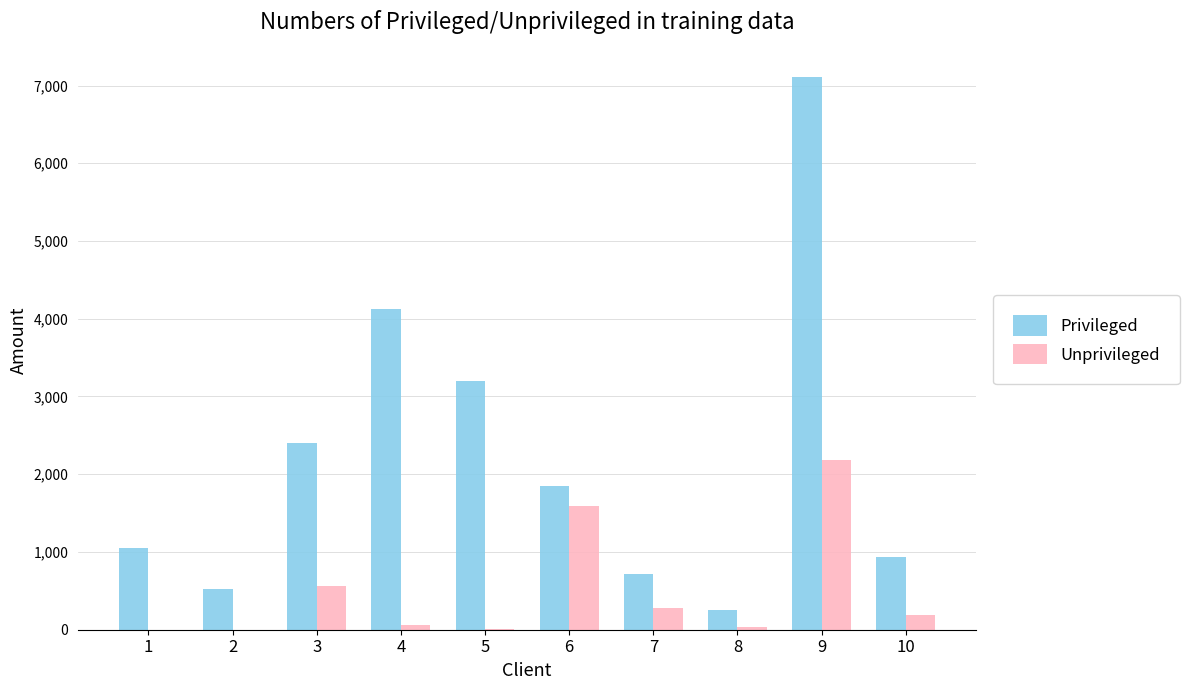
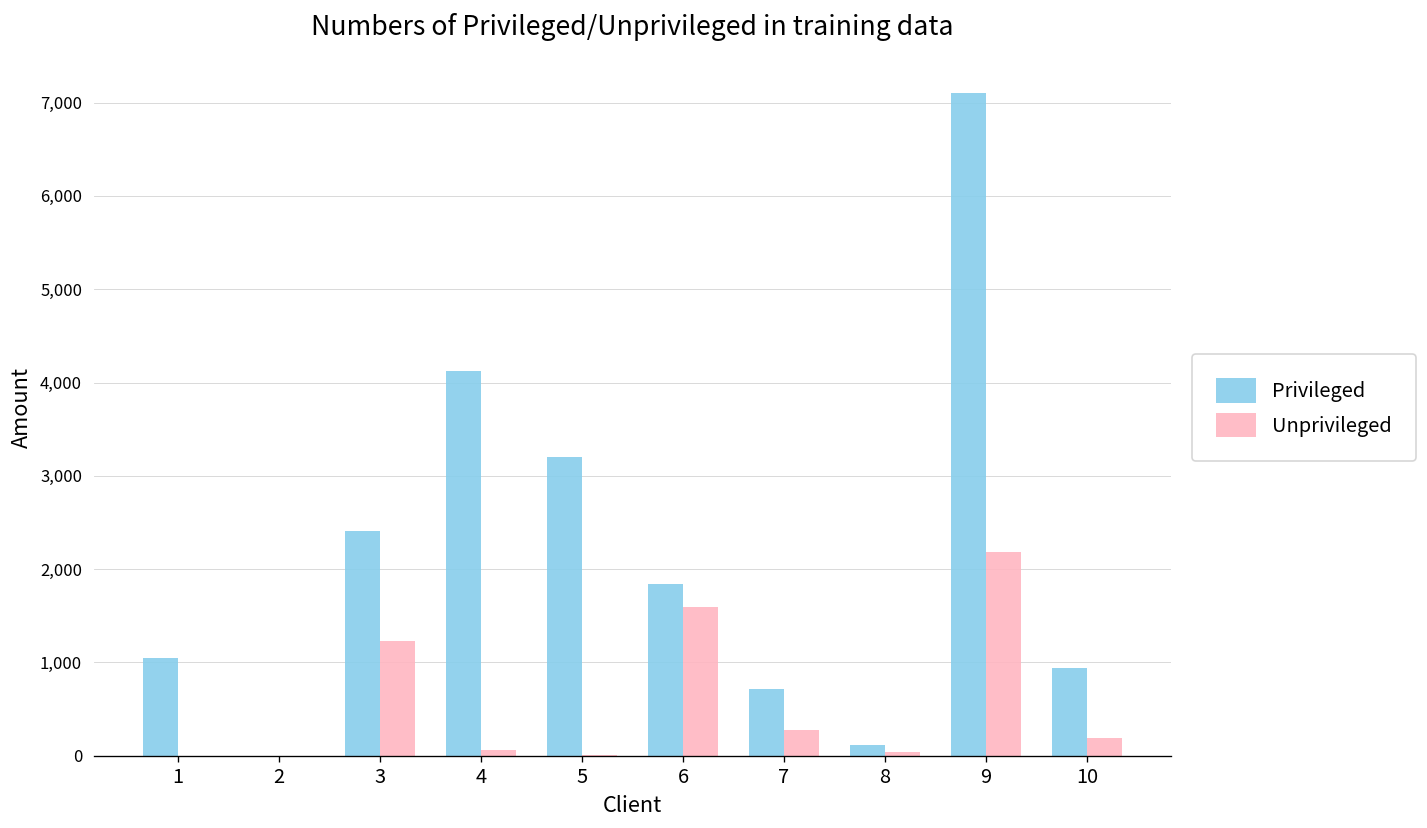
  {
    "Privileged": {
      "1": "1,000",
-     "2": "500",
+     "2": "0",
      "3": "2,400",
      "4": "4,100",
      "5": "3,200",
      "6": "1,800",
      "7": "700",
-     "8": "300",
+     "8": "100",
      "9": "7,100",
      "10": "900"
    },
    "Unprivileged": {
      "1": "0",
      "2": "0",
-     "3": "600",
+     "3": "1,200",
      "4": "100",
      "6": "1,600",
      "7": "300",
      "8": "0",
      "9": "2,200",
      "10": "200"
    }
  }
